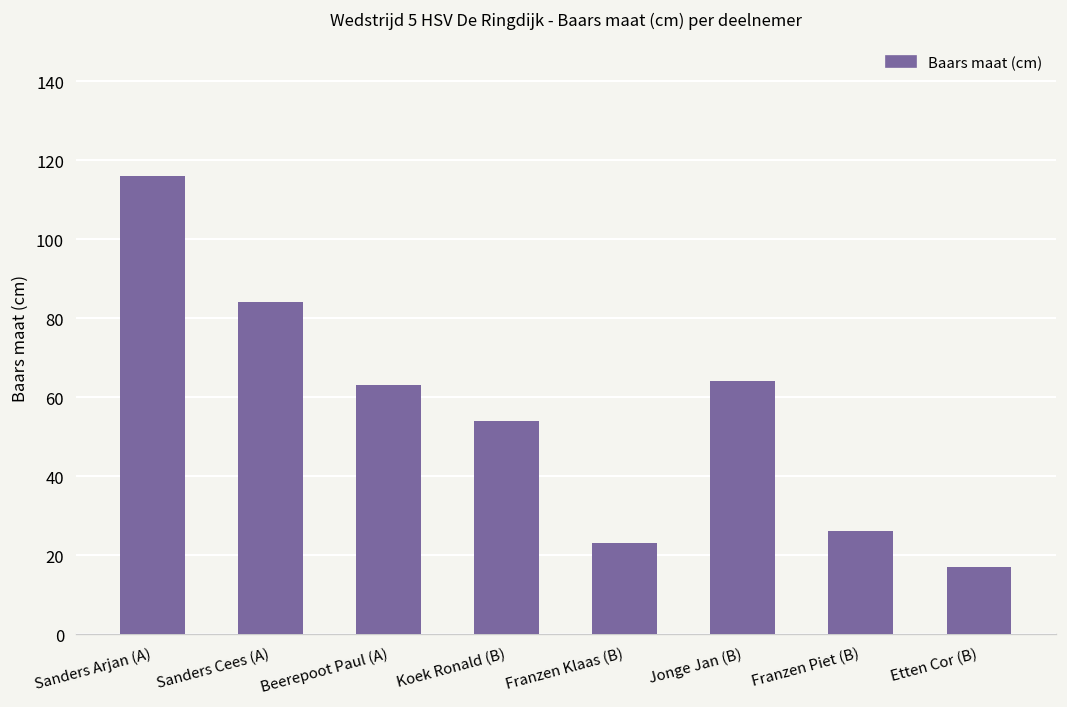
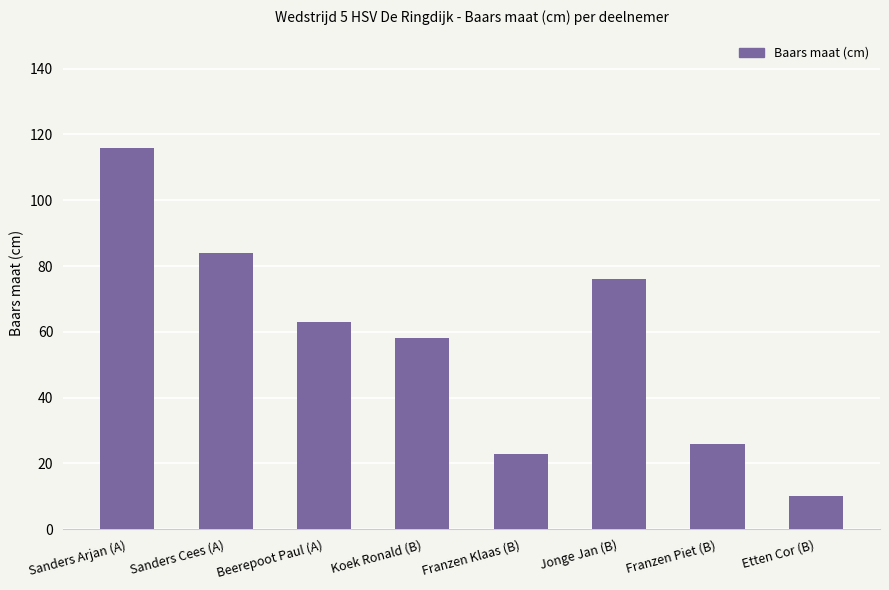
  {
    "Sanders Arjan (A)": 116,
    "Sanders Cees (A)": 84,
    "Beerepoot Paul (A)": 63,
-   "Koek Ronald (B)": 54,
+   "Koek Ronald (B)": 58,
    "Franzen Klaas (B)": 23,
-   "Jonge Jan (B)": 64,
+   "Jonge Jan (B)": 76,
    "Franzen Piet (B)": 26,
-   "Etten Cor (B)": 17
+   "Etten Cor (B)": 10
  }
